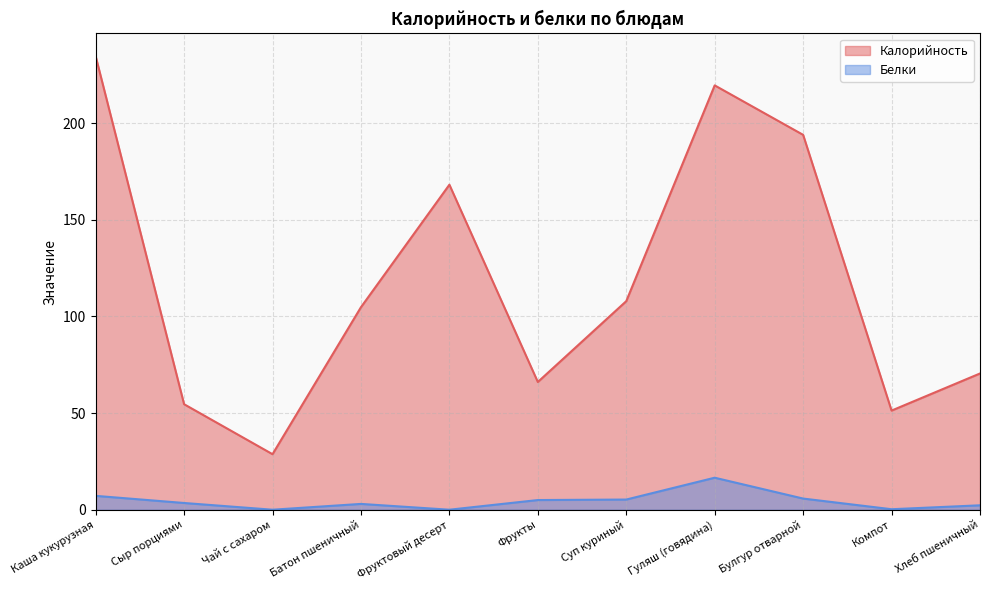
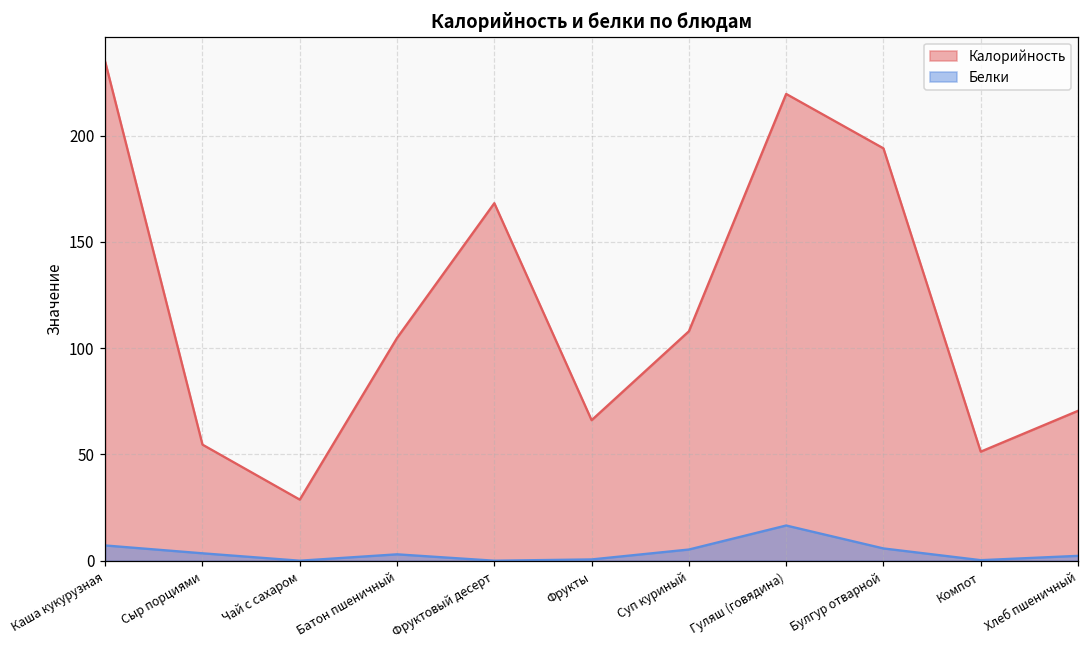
  {
    "Калорийность": {
      "Каша кукурузная": 235,
      "Сыр порциями": 55,
      "Чай с сахаром": 29,
      "Батон пшеничный": 105,
      "Фруктовый десерт": 168,
      "Фрукты": 66,
      "Суп куриный": 108,
      "Гуляш (говядина)": 220,
      "Булгур отварной": 194,
      "Компот": 51,
      "Хлеб пшеничный": 71
    },
    "Белки": {
      "Каша кукурузная": 7,
      "Сыр порциями": 3,
      "Чай с сахаром": 0,
      "Батон пшеничный": 3,
      "Фруктовый десерт": 0,
-     "Фрукты": 5,
+     "Фрукты": 1,
      "Суп куриный": 5,
      "Гуляш (говядина)": 17,
      "Булгур отварной": 6,
      "Компот": 0,
      "Хлеб пшеничный": 2
    }
  }
